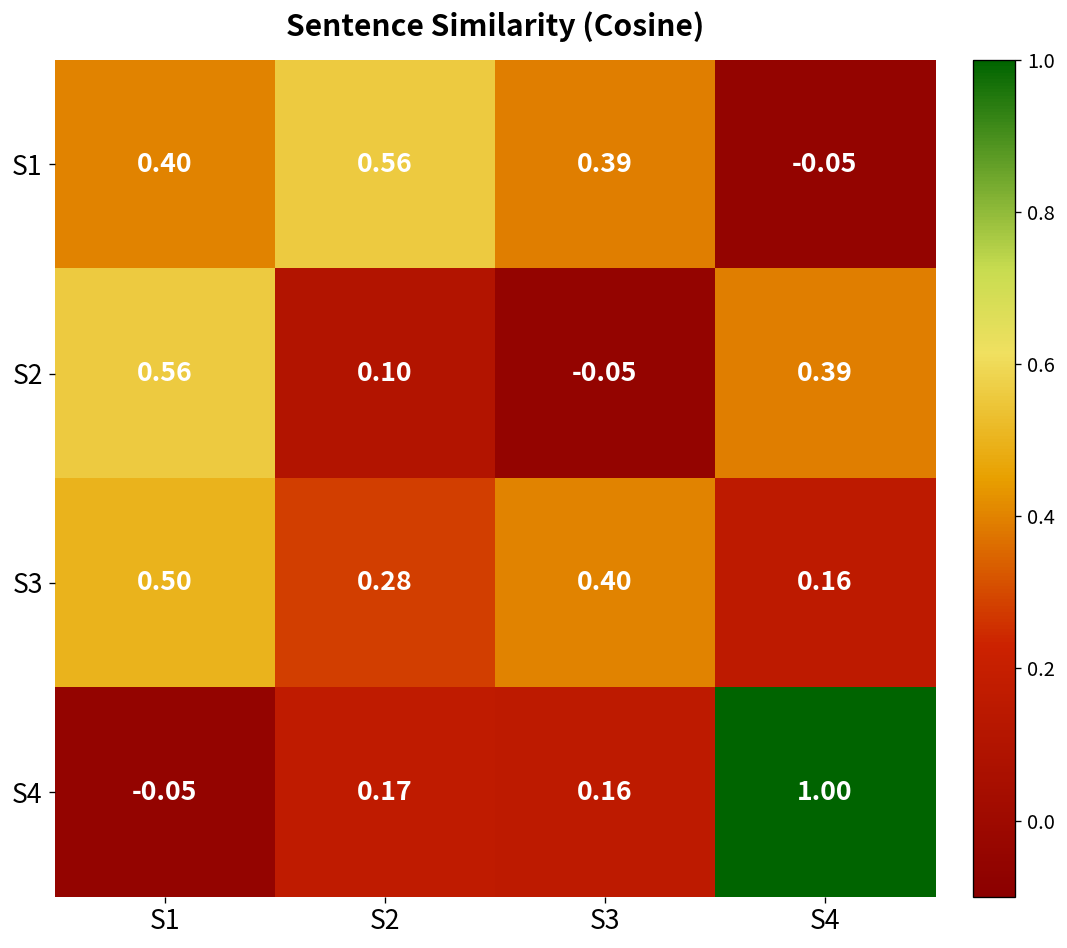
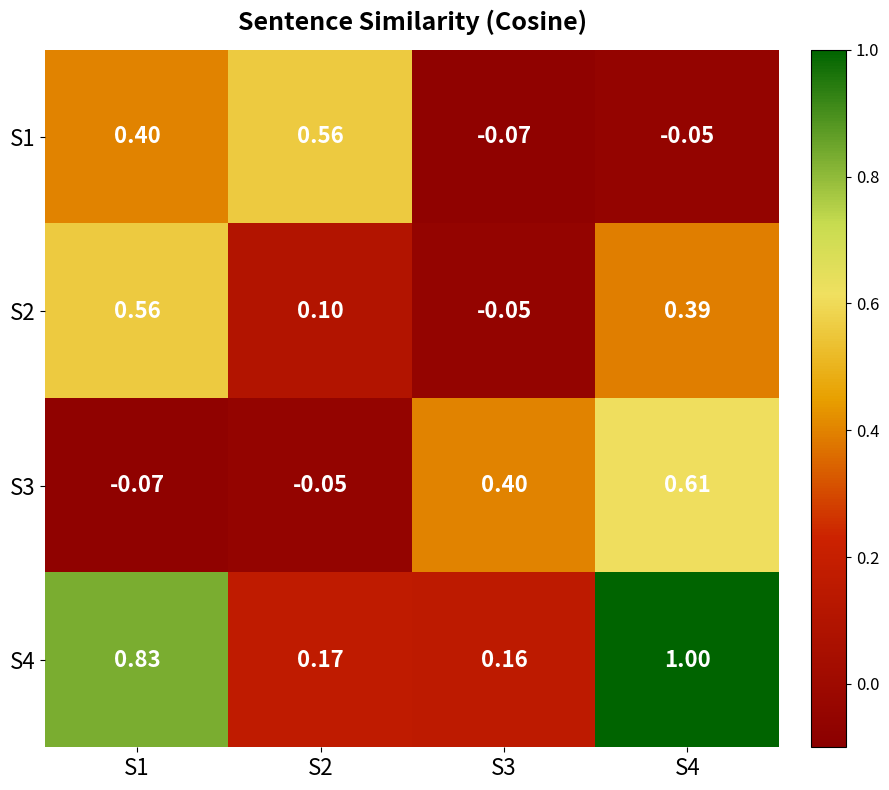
  {
    "S1": {
      "S1": 0.40,
      "S2": 0.56,
-     "S3": 0.39,
+     "S3": -0.07,
      "S4": -0.05
    },
    "S2": {
      "S1": 0.56,
      "S2": 0.10,
      "S3": -0.05,
      "S4": 0.39
    },
    "S3": {
-     "S1": 0.50,
-     "S2": 0.28,
+     "S1": -0.07,
+     "S2": -0.05,
      "S3": 0.40,
-     "S4": 0.16
+     "S4": 0.61
    },
    "S4": {
-     "S1": -0.05,
+     "S1": 0.83,
      "S2": 0.17,
      "S3": 0.16,
      "S4": 1.00
    }
  }
